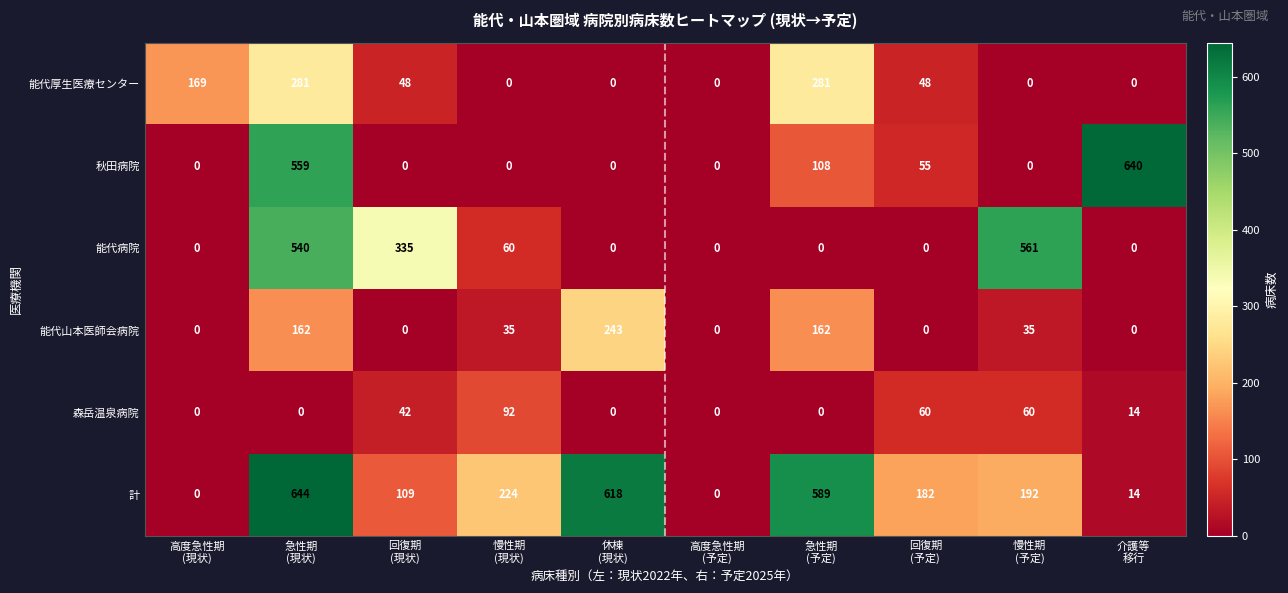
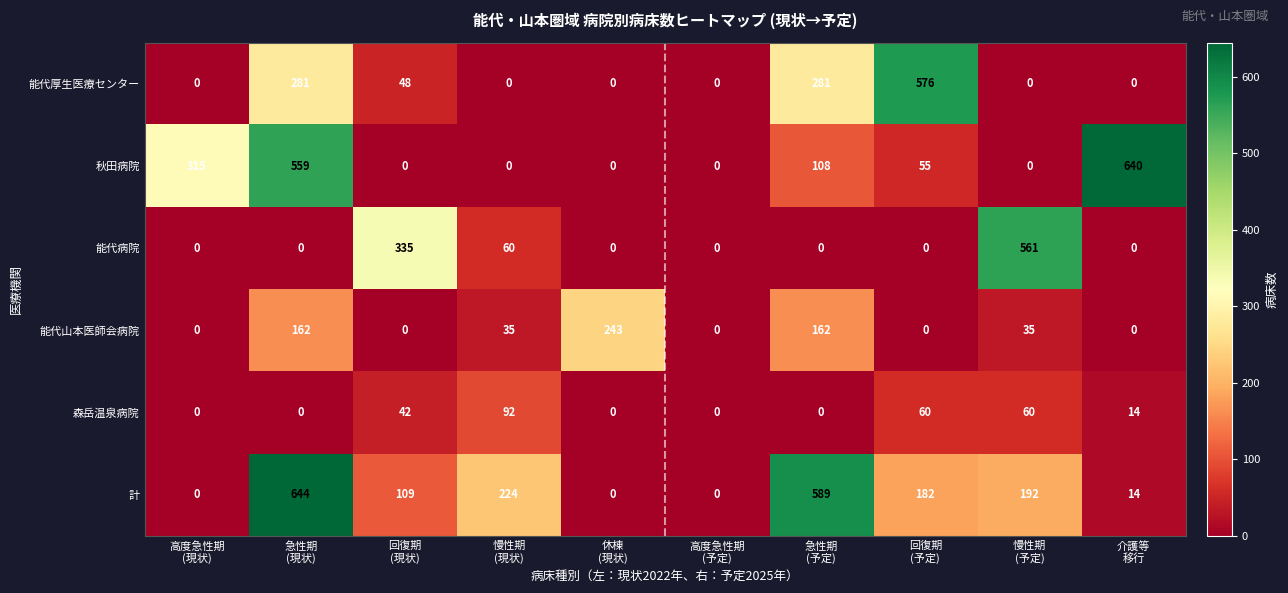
  {
    "能代厚生医療センター": {
-     "高度急性期 (現状)": 169,
+     "高度急性期 (現状)": 0,
      "急性期 (現状)": 281,
      "回復期 (現状)": 48,
      "慢性期 (現状)": 0,
      "休棟 (現状)": 0,
      "高度急性期 (予定)": 0,
      "急性期 (予定)": 281,
-     "回復期 (予定)": 48,
+     "回復期 (予定)": 576,
      "慢性期 (予定)": 0,
      "介護等 移行": 0
    },
    "秋田病院": {
-     "高度急性期 (現状)": 0,
+     "高度急性期 (現状)": 315,
      "急性期 (現状)": 559,
      "回復期 (現状)": 0,
      "慢性期 (現状)": 0,
      "休棟 (現状)": 0,
      "高度急性期 (予定)": 0,
      "急性期 (予定)": 108,
      "回復期 (予定)": 55,
      "慢性期 (予定)": 0,
      "介護等 移行": 640
    },
    "能代病院": {
      "高度急性期 (現状)": 0,
-     "急性期 (現状)": 540,
+     "急性期 (現状)": 0,
      "回復期 (現状)": 335,
      "慢性期 (現状)": 60,
      "休棟 (現状)": 0,
      "高度急性期 (予定)": 0,
      "急性期 (予定)": 0,
      "回復期 (予定)": 0,
      "慢性期 (予定)": 561,
      "介護等 移行": 0
    },
    "能代山本医師会病院": {
      "高度急性期 (現状)": 0,
      "急性期 (現状)": 162,
      "回復期 (現状)": 0,
      "慢性期 (現状)": 35,
      "休棟 (現状)": 243,
      "高度急性期 (予定)": 0,
      "急性期 (予定)": 162,
      "回復期 (予定)": 0,
      "慢性期 (予定)": 35,
      "介護等 移行": 0
    },
    "森岳温泉病院": {
      "高度急性期 (現状)": 0,
      "急性期 (現状)": 0,
      "回復期 (現状)": 42,
      "慢性期 (現状)": 92,
      "休棟 (現状)": 0,
      "高度急性期 (予定)": 0,
      "急性期 (予定)": 0,
      "回復期 (予定)": 60,
      "慢性期 (予定)": 60,
      "介護等 移行": 14
    },
    "計": {
      "高度急性期 (現状)": 0,
      "急性期 (現状)": 644,
      "回復期 (現状)": 109,
      "慢性期 (現状)": 224,
-     "休棟 (現状)": 618,
+     "休棟 (現状)": 0,
      "高度急性期 (予定)": 0,
      "急性期 (予定)": 589,
      "回復期 (予定)": 182,
      "慢性期 (予定)": 192,
      "介護等 移行": 14
    }
  }
